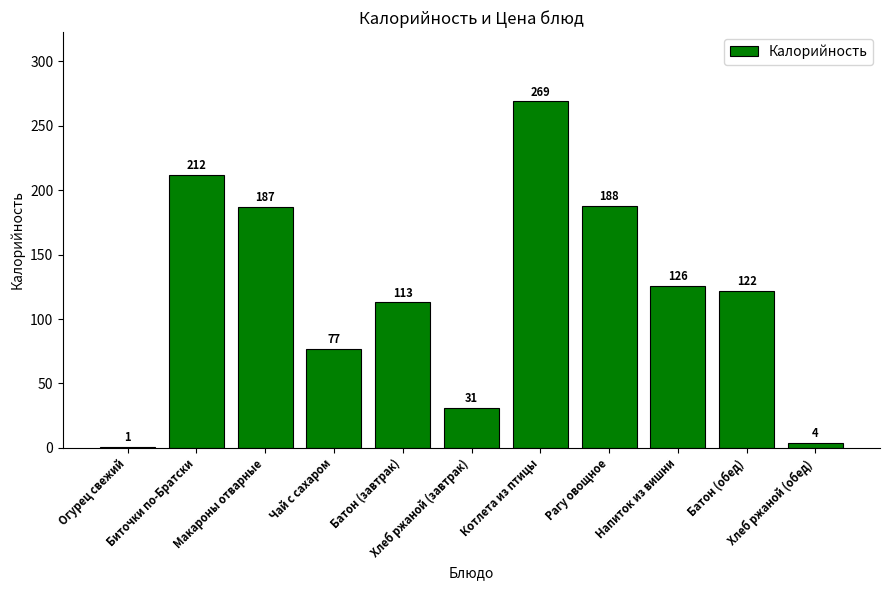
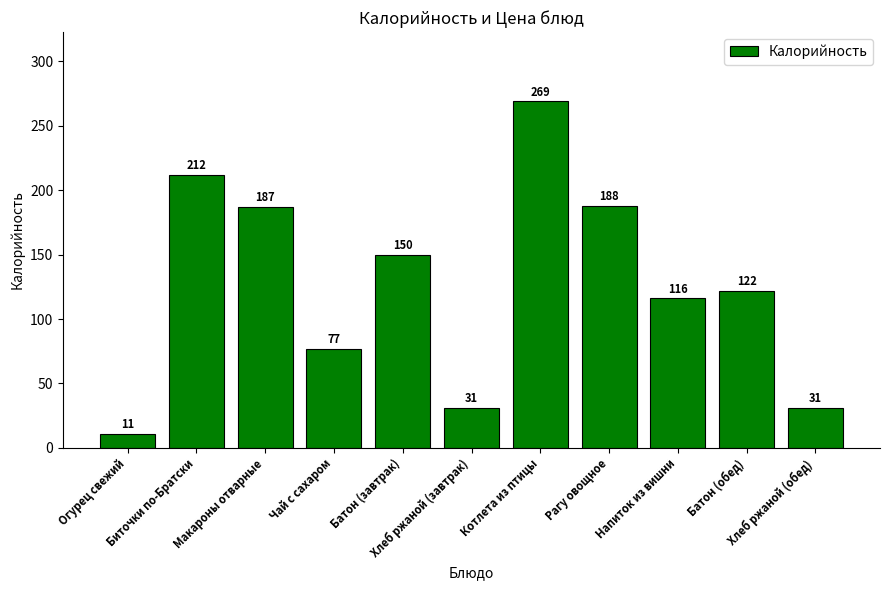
  {
-   "Огурец свежий": 1,
+   "Огурец свежий": 11,
    "Биточки по-Братски": 212,
    "Макароны отварные": 187,
    "Чай с сахаром": 77,
-   "Батон (завтрак)": 113,
+   "Батон (завтрак)": 150,
    "Хлеб ржаной (завтрак)": 31,
    "Котлета из птицы": 269,
    "Рагу овощное": 188,
-   "Напиток из вишни": 126,
+   "Напиток из вишни": 116,
    "Батон (обед)": 122,
-   "Хлеб ржаной (обед)": 4
+   "Хлеб ржаной (обед)": 31
  }
